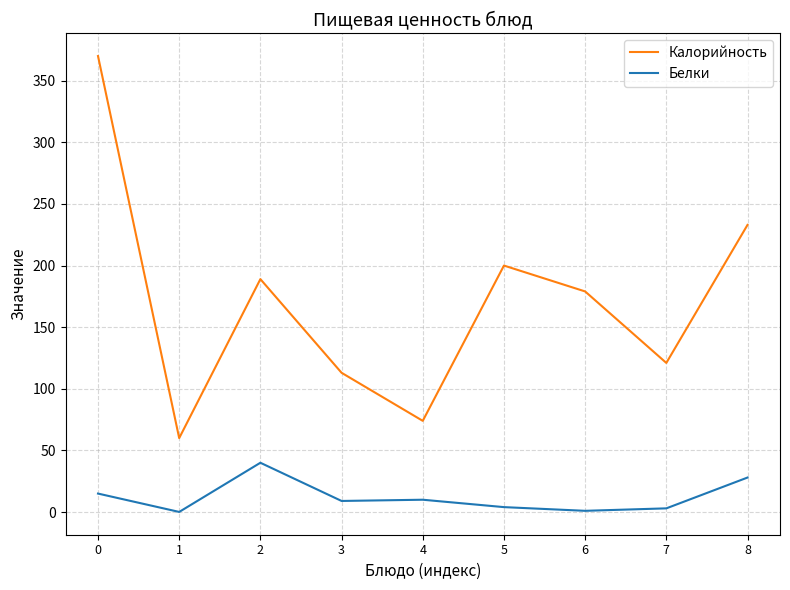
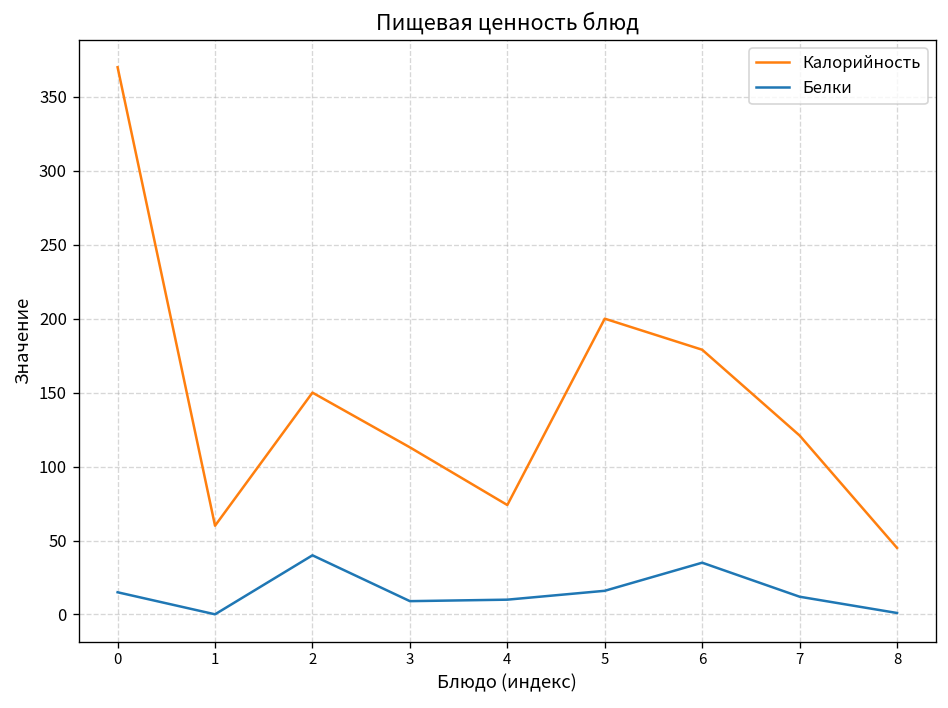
  {
    "Калорийность": {
      "0": 370,
      "1": 60,
-     "2": 189,
+     "2": 150,
      "3": 113,
      "4": 74,
      "5": 200,
      "6": 179,
      "7": 121,
-     "8": 233
+     "8": 45
    },
    "Белки": {
      "0": 15,
      "1": 0,
      "2": 40,
      "3": 9,
      "4": 10,
-     "5": 4,
-     "6": 1,
-     "7": 3,
-     "8": 28
+     "5": 16,
+     "6": 35,
+     "7": 12,
+     "8": 1
    }
  }
